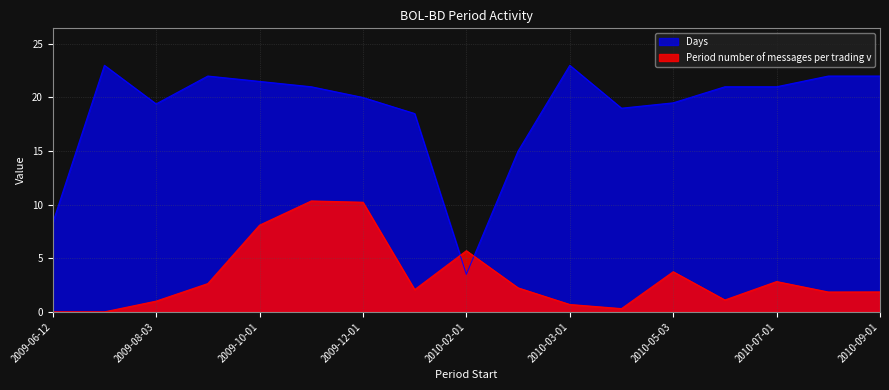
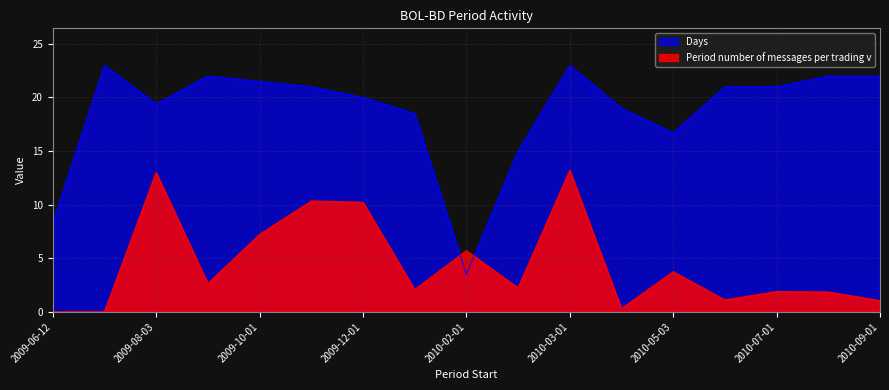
  {
    "Days": {
      "2009-06-12": 8.3,
      "2009-08-03": 19.4,
      "2009-10-01": 21.5,
      "2009-12-01": 20.0,
      "2010-02-01": 3.5,
      "2010-03-01": 23.0,
-     "2010-05-03": 19.5,
+     "2010-05-03": 16.7,
      "2010-07-01": 21.0,
      "2010-09-01": 22.0
    },
    "Period number of messages per trading v": {
      "2009-06-12": 0.0,
-     "2009-08-03": 1.0,
-     "2009-10-01": 8.1,
+     "2009-08-03": 13.0,
+     "2009-10-01": 7.2,
      "2009-12-01": 10.2,
      "2010-02-01": 5.7,
-     "2010-03-01": 0.7,
+     "2010-03-01": 13.2,
      "2010-05-03": 3.7,
-     "2010-07-01": 2.8,
-     "2010-09-01": 1.9
+     "2010-07-01": 1.9,
+     "2010-09-01": 1.0
    }
  }
